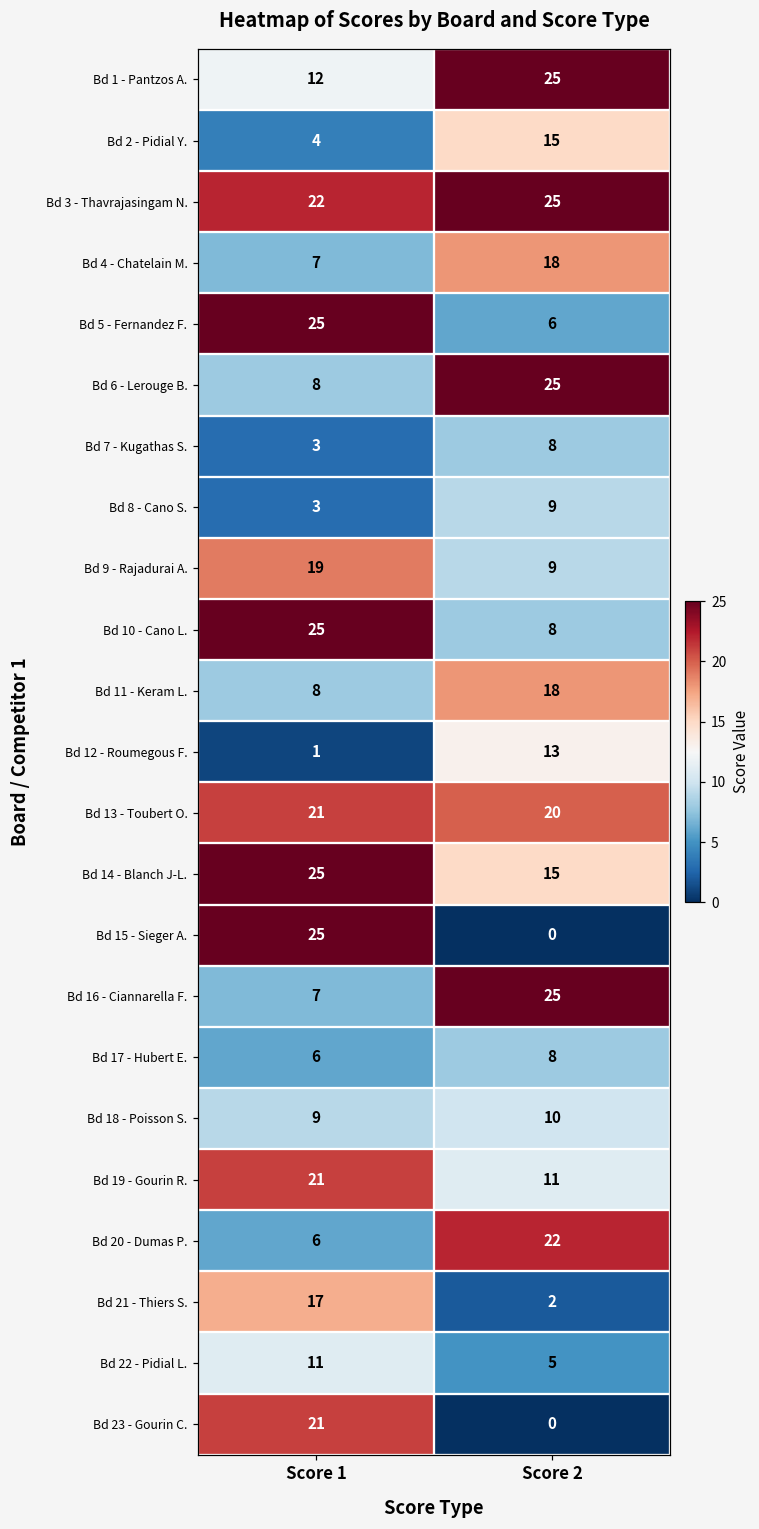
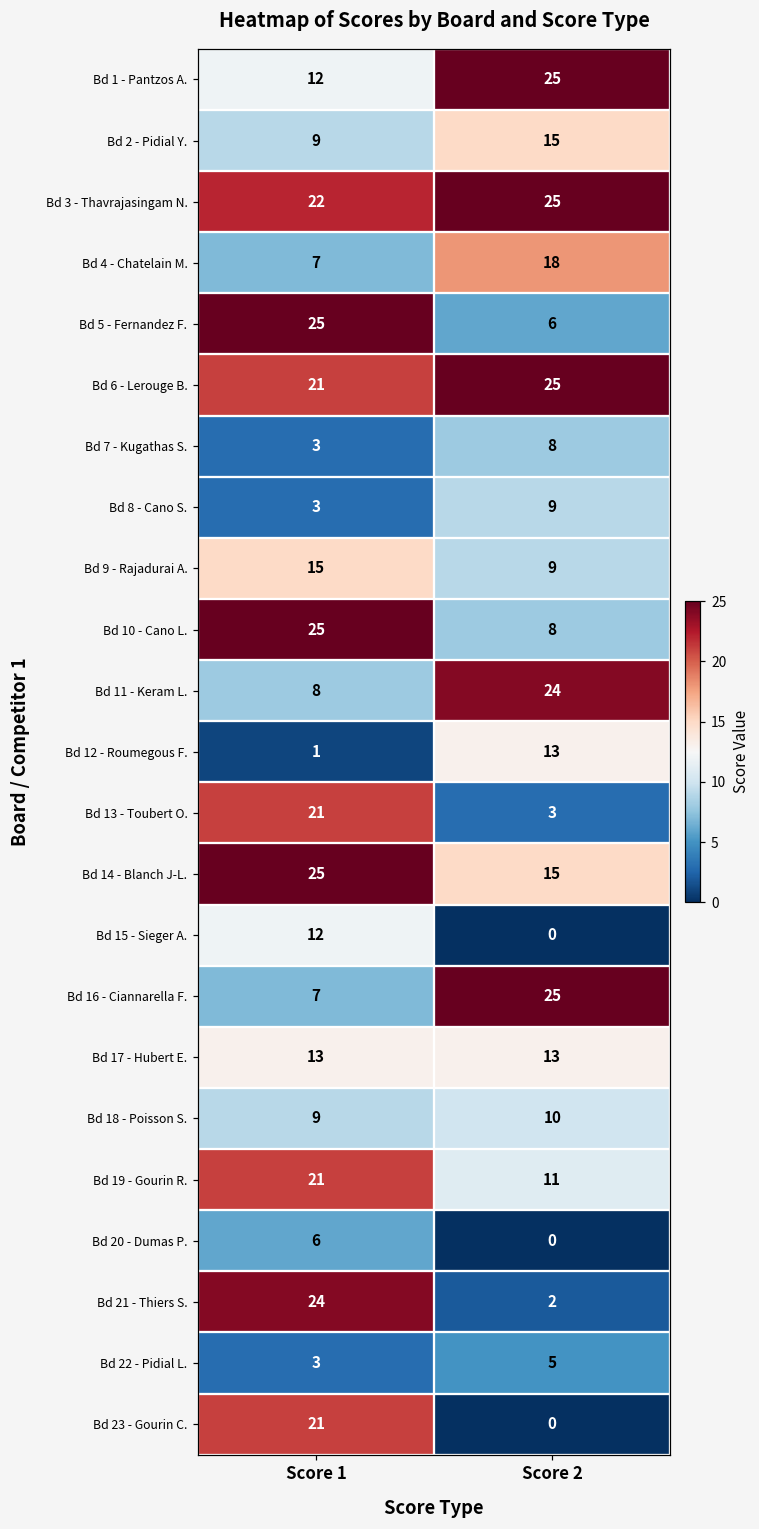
  {
    "Bd 1 - Pantzos A.": {
      "Score 1": 12,
      "Score 2": 25
    },
    "Bd 2 - Pidial Y.": {
-     "Score 1": 4,
+     "Score 1": 9,
      "Score 2": 15
    },
    "Bd 3 - Thavrajasingam N.": {
      "Score 1": 22,
      "Score 2": 25
    },
    "Bd 4 - Chatelain M.": {
      "Score 1": 7,
      "Score 2": 18
    },
    "Bd 5 - Fernandez F.": {
      "Score 1": 25,
      "Score 2": 6
    },
    "Bd 6 - Lerouge B.": {
-     "Score 1": 8,
+     "Score 1": 21,
      "Score 2": 25
    },
    "Bd 7 - Kugathas S.": {
      "Score 1": 3,
      "Score 2": 8
    },
    "Bd 8 - Cano S.": {
      "Score 1": 3,
      "Score 2": 9
    },
    "Bd 9 - Rajadurai A.": {
-     "Score 1": 19,
+     "Score 1": 15,
      "Score 2": 9
    },
    "Bd 10 - Cano L.": {
      "Score 1": 25,
      "Score 2": 8
    },
    "Bd 11 - Keram L.": {
      "Score 1": 8,
-     "Score 2": 18
+     "Score 2": 24
    },
    "Bd 12 - Roumegous F.": {
      "Score 1": 1,
      "Score 2": 13
    },
    "Bd 13 - Toubert O.": {
      "Score 1": 21,
-     "Score 2": 20
+     "Score 2": 3
    },
    "Bd 14 - Blanch J-L.": {
      "Score 1": 25,
      "Score 2": 15
    },
    "Bd 15 - Sieger A.": {
-     "Score 1": 25,
+     "Score 1": 12,
      "Score 2": 0
    },
    "Bd 16 - Ciannarella F.": {
      "Score 1": 7,
      "Score 2": 25
    },
    "Bd 17 - Hubert E.": {
-     "Score 1": 6,
-     "Score 2": 8
+     "Score 1": 13,
+     "Score 2": 13
    },
    "Bd 18 - Poisson S.": {
      "Score 1": 9,
      "Score 2": 10
    },
    "Bd 19 - Gourin R.": {
      "Score 1": 21,
      "Score 2": 11
    },
    "Bd 20 - Dumas P.": {
      "Score 1": 6,
-     "Score 2": 22
+     "Score 2": 0
    },
    "Bd 21 - Thiers S.": {
-     "Score 1": 17,
+     "Score 1": 24,
      "Score 2": 2
    },
    "Bd 22 - Pidial L.": {
-     "Score 1": 11,
+     "Score 1": 3,
      "Score 2": 5
    },
    "Bd 23 - Gourin C.": {
      "Score 1": 21,
      "Score 2": 0
    }
  }
